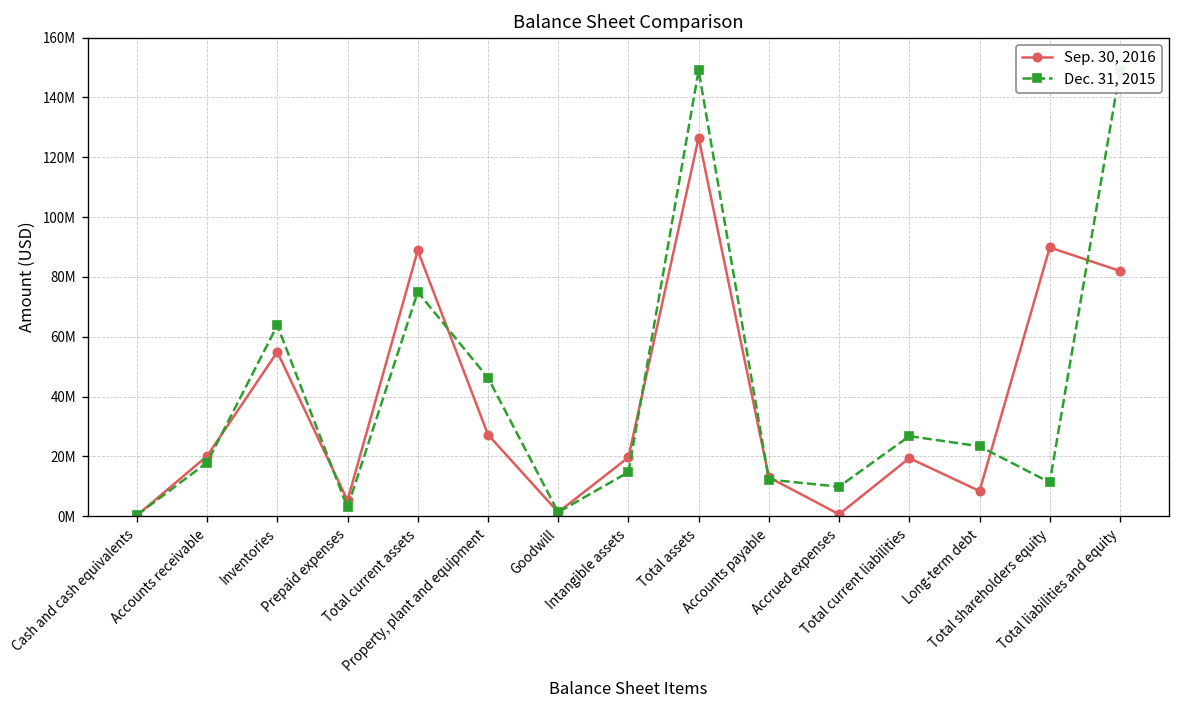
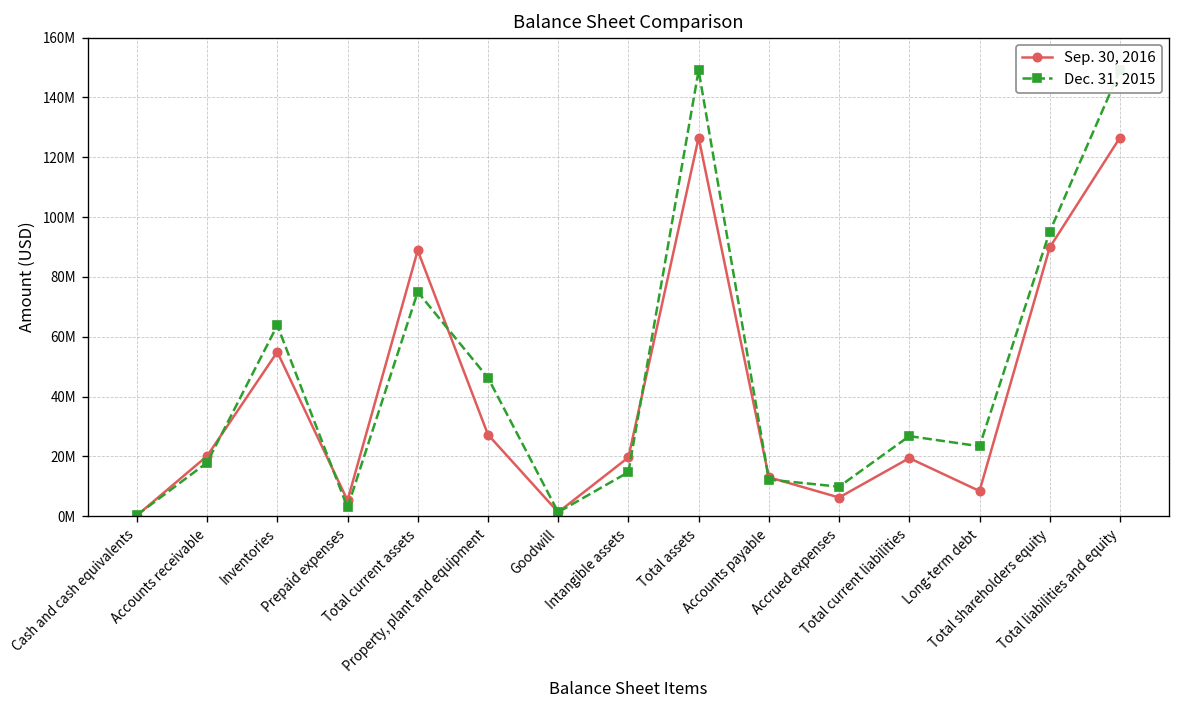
  {
    "Sep. 30, 2016": {
      "Accounts receivable": 20000000,
      "Inventories": 55000000,
      "Prepaid expenses": 5000000,
      "Total current assets": 89000000,
      "Property, plant and equipment": 27000000,
      "Intangible assets": 20000000,
      "Total assets": 127000000,
-     "Accrued expenses": 1000000,
+     "Accrued expenses": 6000000,
      "Total current liabilities": 19000000,
      "Long-term debt": 8000000,
      "Total shareholders equity": 90000000,
-     "Total liabilities and equity": 82000000
+     "Total liabilities and equity": 127000000
    },
    "Dec. 31, 2015": {
      "Accounts receivable": 18000000,
      "Inventories": 64000000,
      "Prepaid expenses": 3000000,
      "Total current assets": 75000000,
      "Property, plant and equipment": 46000000,
      "Intangible assets": 15000000,
      "Total assets": 149000000,
      "Accrued expenses": 10000000,
      "Total current liabilities": 27000000,
      "Long-term debt": 23000000,
-     "Total shareholders equity": 11000000
+     "Total shareholders equity": 95000000
    }
  }
